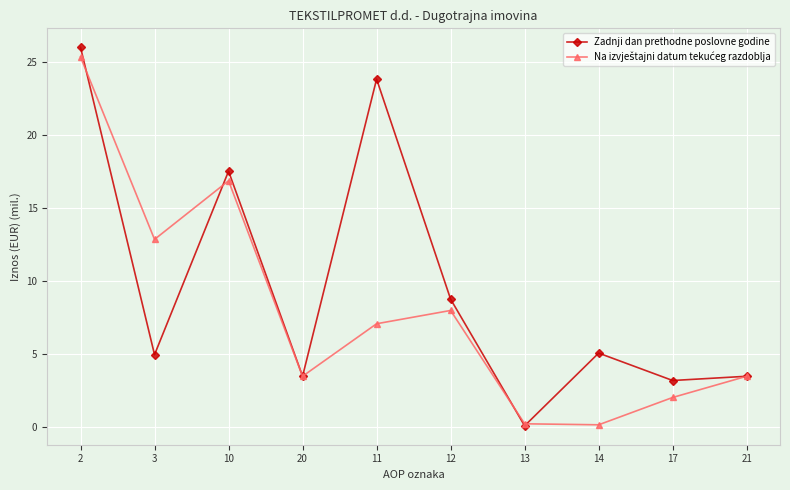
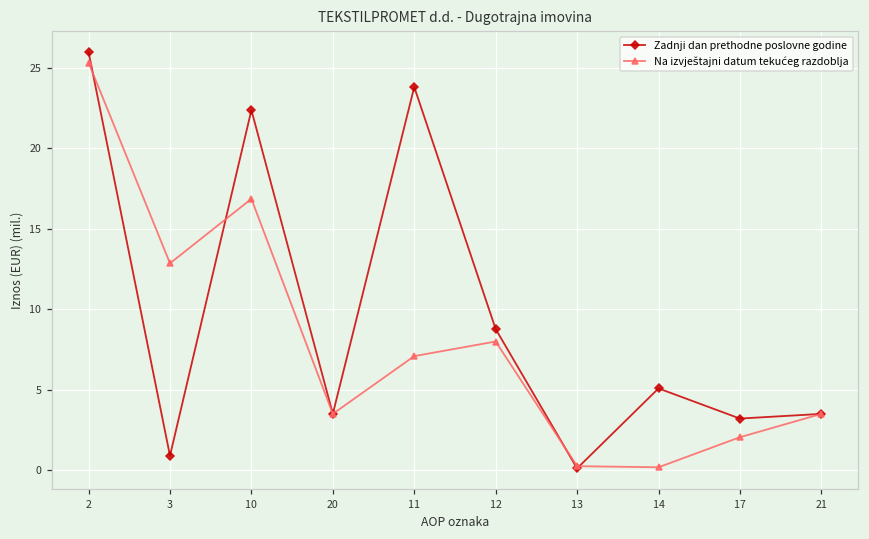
  {
    "Zadnji dan prethodne poslovne godine": {
      "2": 26.0,
-     "3": 5.0,
-     "10": 17.5,
+     "3": 0.9,
+     "10": 22.4,
      "11": 23.8,
      "12": 8.8,
      "14": 5.1,
      "17": 3.2
    },
    "Na izvještajni datum tekućeg razdoblja": {
      "2": 25.3,
      "3": 12.8,
      "10": 16.9,
      "11": 7.1,
      "12": 8.0,
      "14": 0.2,
      "17": 2.0
    }
  }
